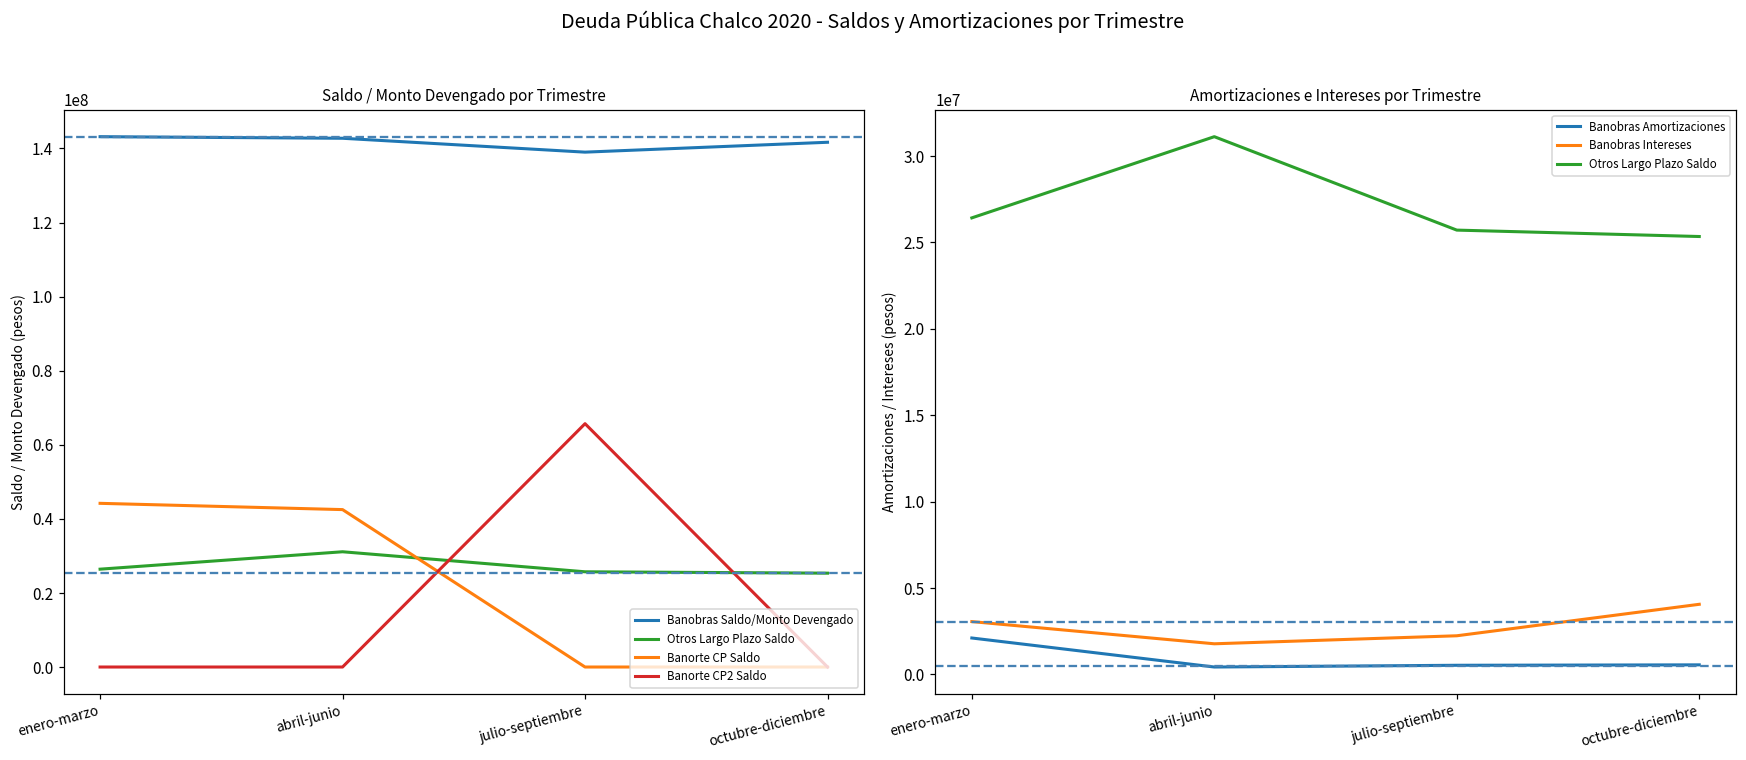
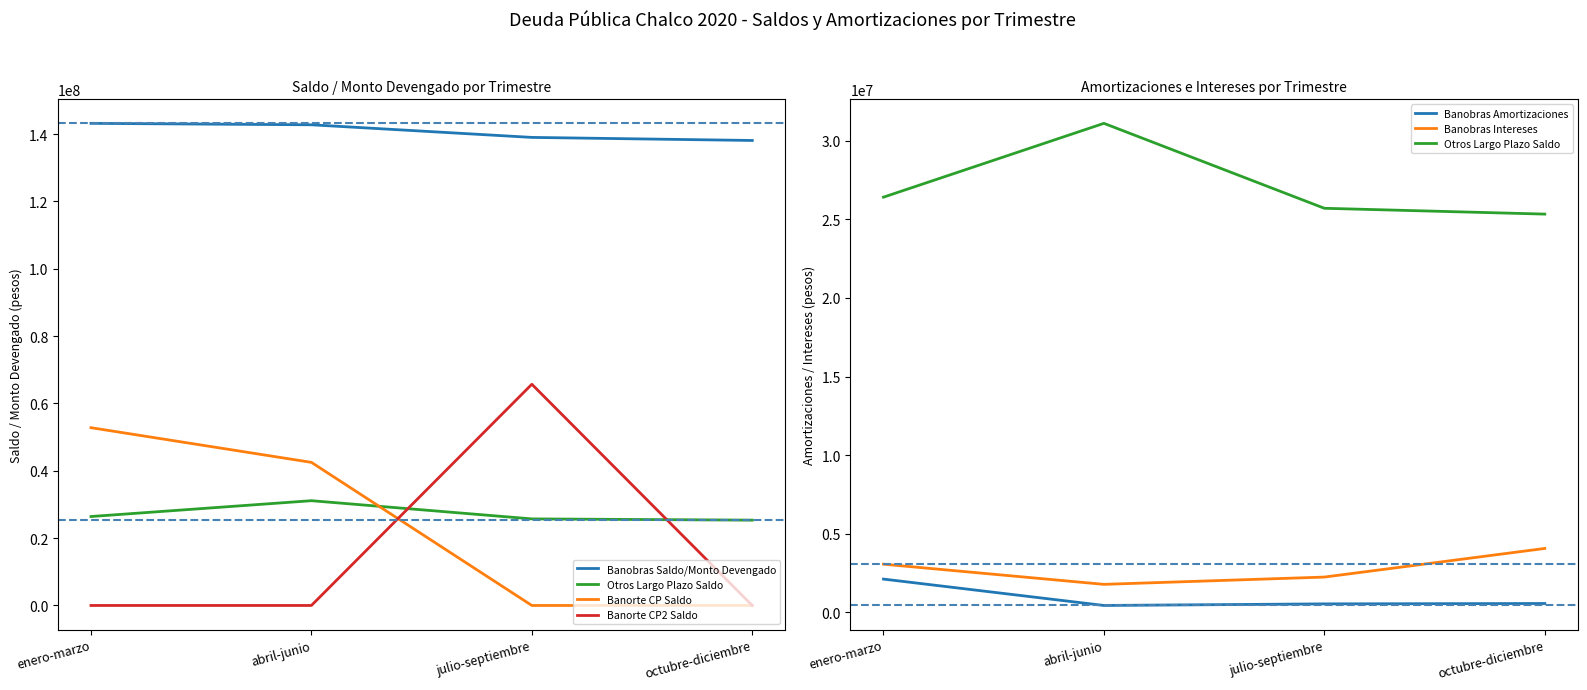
  {
    "Saldo / Monto Devengado por Trimestre": {
      "Banobras Saldo/Monto Devengado": {
        "enero-marzo": 143000000,
        "abril-junio": 143000000,
        "julio-septiembre": 139000000,
-       "octubre-diciembre": 142000000
+       "octubre-diciembre": 138000000
      },
      "Otros Largo Plazo Saldo": {
        "enero-marzo": 26000000,
        "abril-junio": 31000000,
        "julio-septiembre": 26000000,
        "octubre-diciembre": 25000000
      },
      "Banorte CP Saldo": {
-       "enero-marzo": 44000000,
+       "enero-marzo": 53000000,
        "abril-junio": 43000000,
        "julio-septiembre": 0
      },
      "Banorte CP2 Saldo": {
        "enero-marzo": 0,
        "abril-junio": 0,
        "julio-septiembre": 66000000
      }
    },
    "Amortizaciones e Intereses por Trimestre": {
      "Banobras Amortizaciones": {
        "enero-marzo": 2100000,
        "abril-junio": 400000,
        "julio-septiembre": 500000,
        "octubre-diciembre": 600000
      },
      "Banobras Intereses": {
        "enero-marzo": 3100000,
        "abril-junio": 1800000,
        "julio-septiembre": 2200000,
        "octubre-diciembre": 4100000
      },
      "Otros Largo Plazo Saldo": {
        "enero-marzo": 26400000,
        "abril-junio": 31100000,
        "julio-septiembre": 25700000,
        "octubre-diciembre": 25300000
      }
    }
  }
